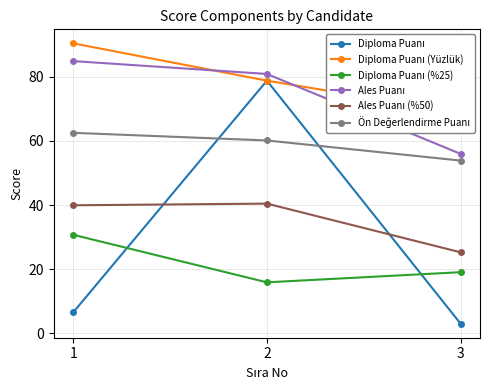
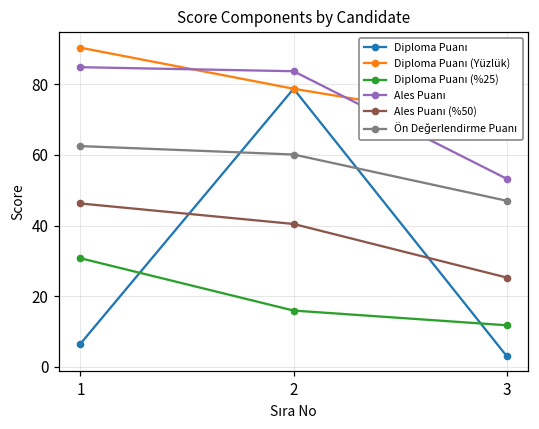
  {
    "Diploma Puanı": {
      "1": 6,
      "3": 3
    },
    "Diploma Puanı (Yüzlük)": {
      "1": 90
    },
    "Diploma Puanı (%25)": {
      "1": 31,
      "2": 16,
-     "3": 19
+     "3": 12
    },
    "Ales Puanı": {
      "1": 85,
-     "2": 81,
-     "3": 56
+     "2": 84,
+     "3": 53
    },
    "Ales Puanı (%50)": {
-     "1": 40,
+     "1": 46,
      "2": 40,
      "3": 25
    },
    "Ön Değerlendirme Puanı": {
      "1": 63,
      "2": 60,
-     "3": 54
+     "3": 47
    }
  }
